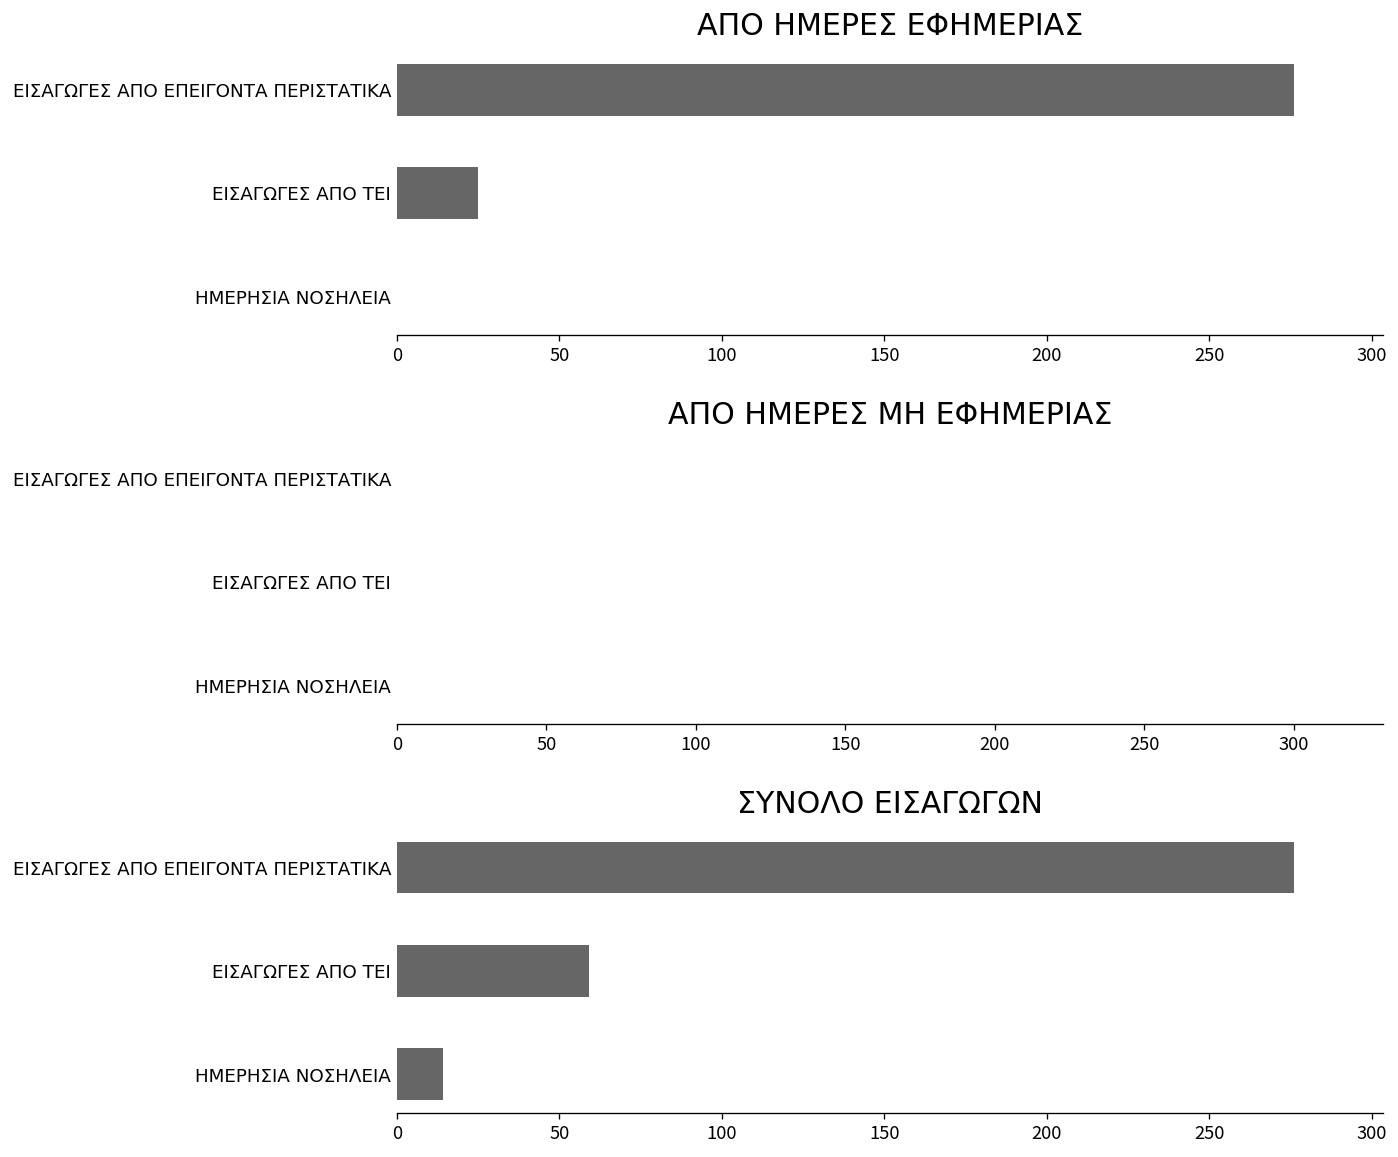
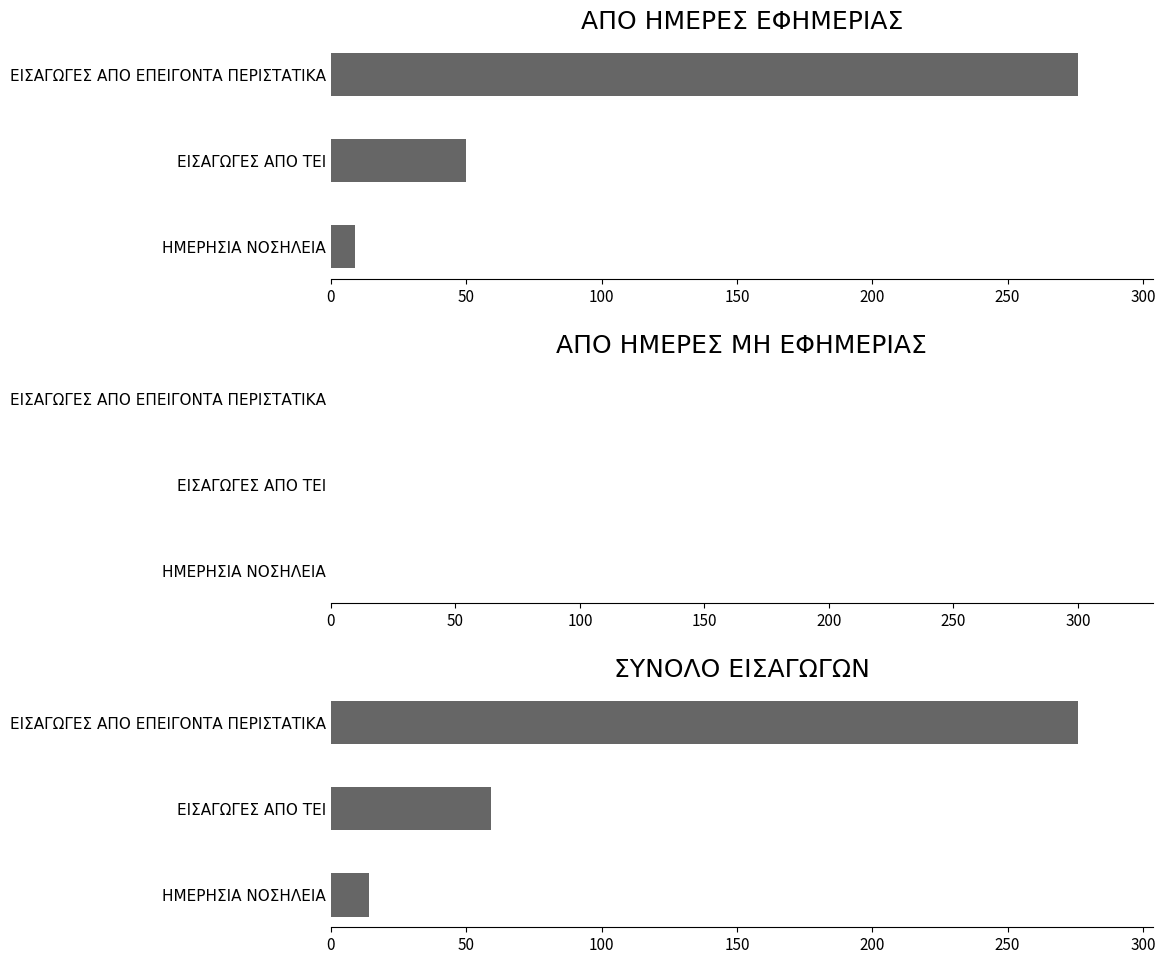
  {
    "ΑΠΟ ΗΜΕΡΕΣ ΕΦΗΜΕΡΙΑΣ": {
      "ΕΙΣΑΓΩΓΕΣ ΑΠΟ ΕΠΕΙΓΟΝΤΑ ΠΕΡΙΣΤΑΤΙΚΑ": 276,
-     "ΕΙΣΑΓΩΓΕΣ ΑΠΟ ΤΕΙ": 25,
-     "ΗΜΕΡΗΣΙΑ ΝΟΣΗΛΕΙΑ": 0
+     "ΕΙΣΑΓΩΓΕΣ ΑΠΟ ΤΕΙ": 50,
+     "ΗΜΕΡΗΣΙΑ ΝΟΣΗΛΕΙΑ": 9
    },
    "ΑΠΟ ΗΜΕΡΕΣ ΜΗ ΕΦΗΜΕΡΙΑΣ": {
      "ΕΙΣΑΓΩΓΕΣ ΑΠΟ ΕΠΕΙΓΟΝΤΑ ΠΕΡΙΣΤΑΤΙΚΑ": 0,
      "ΕΙΣΑΓΩΓΕΣ ΑΠΟ ΤΕΙ": 0,
      "ΗΜΕΡΗΣΙΑ ΝΟΣΗΛΕΙΑ": 0
    },
    "ΣΥΝΟΛΟ ΕΙΣΑΓΩΓΩΝ": {
      "ΕΙΣΑΓΩΓΕΣ ΑΠΟ ΕΠΕΙΓΟΝΤΑ ΠΕΡΙΣΤΑΤΙΚΑ": 276,
      "ΕΙΣΑΓΩΓΕΣ ΑΠΟ ΤΕΙ": 59,
      "ΗΜΕΡΗΣΙΑ ΝΟΣΗΛΕΙΑ": 14
    }
  }
